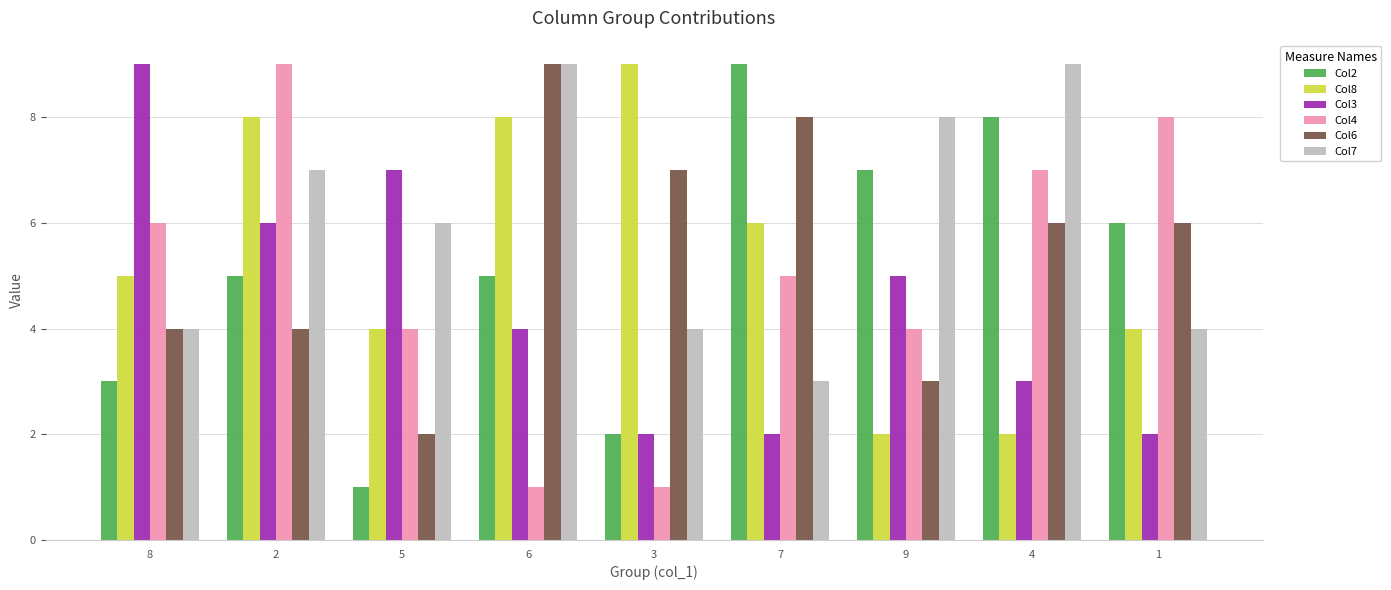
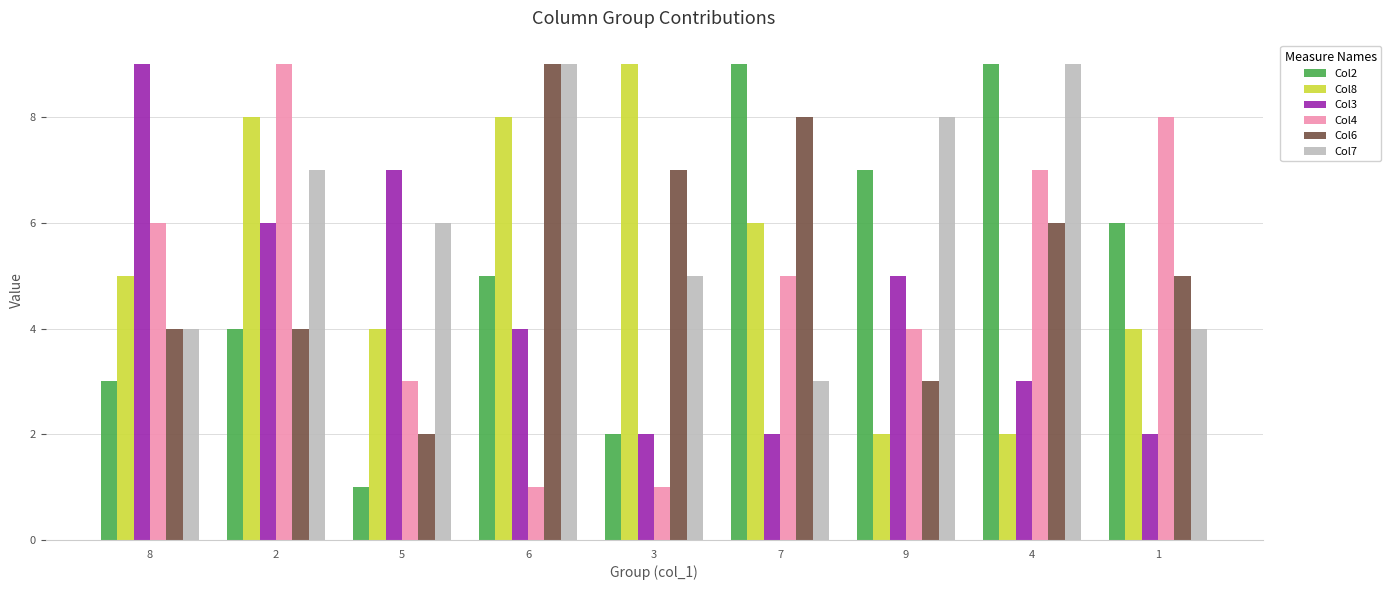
  {
    "Col2": {
      "8": 3,
-     "2": 5,
+     "2": 4,
      "5": 1,
      "6": 5,
      "3": 2,
      "7": 9,
      "9": 7,
-     "4": 8,
+     "4": 9,
      "1": 6
    },
    "Col8": {
      "8": 5,
      "2": 8,
      "5": 4,
      "6": 8,
      "3": 9,
      "7": 6,
      "9": 2,
      "4": 2,
      "1": 4
    },
    "Col3": {
      "8": 9,
      "2": 6,
      "5": 7,
      "6": 4,
      "3": 2,
      "7": 2,
      "9": 5,
      "4": 3,
      "1": 2
    },
    "Col4": {
      "8": 6,
      "2": 9,
-     "5": 4,
+     "5": 3,
      "6": 1,
      "3": 1,
      "7": 5,
      "9": 4,
      "4": 7,
      "1": 8
    },
    "Col6": {
      "8": 4,
      "2": 4,
      "5": 2,
      "6": 9,
      "3": 7,
      "7": 8,
      "9": 3,
      "4": 6,
-     "1": 6
+     "1": 5
    },
    "Col7": {
      "8": 4,
      "2": 7,
      "5": 6,
      "6": 9,
-     "3": 4,
+     "3": 5,
      "7": 3,
      "9": 8,
      "4": 9,
      "1": 4
    }
  }
